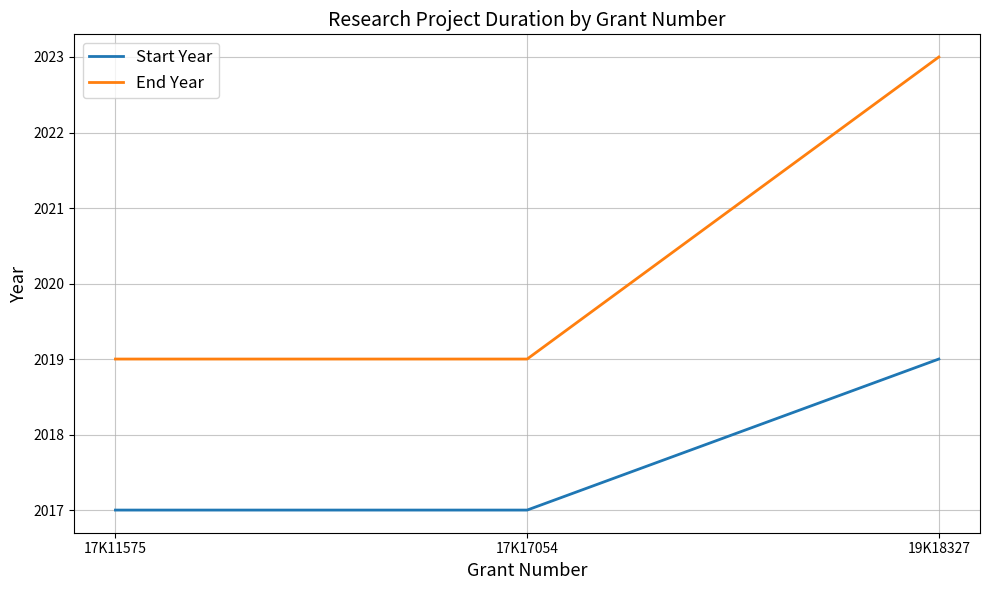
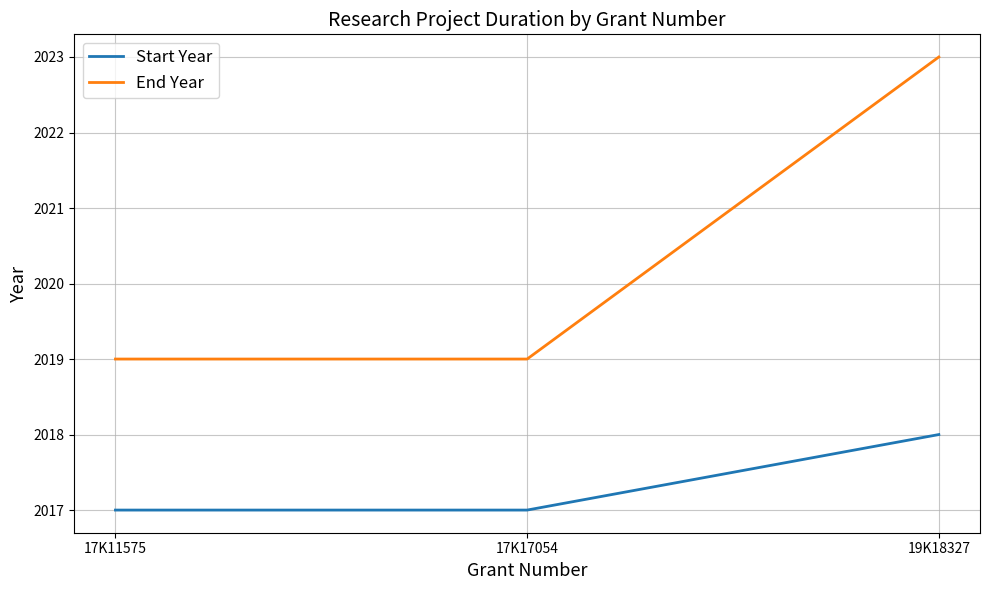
  {
    "Start Year": {
      "17K11575": 2017,
      "17K17054": 2017,
-     "19K18327": 2019
+     "19K18327": 2018
    },
    "End Year": {
      "17K11575": 2019,
      "17K17054": 2019,
      "19K18327": 2023
    }
  }
